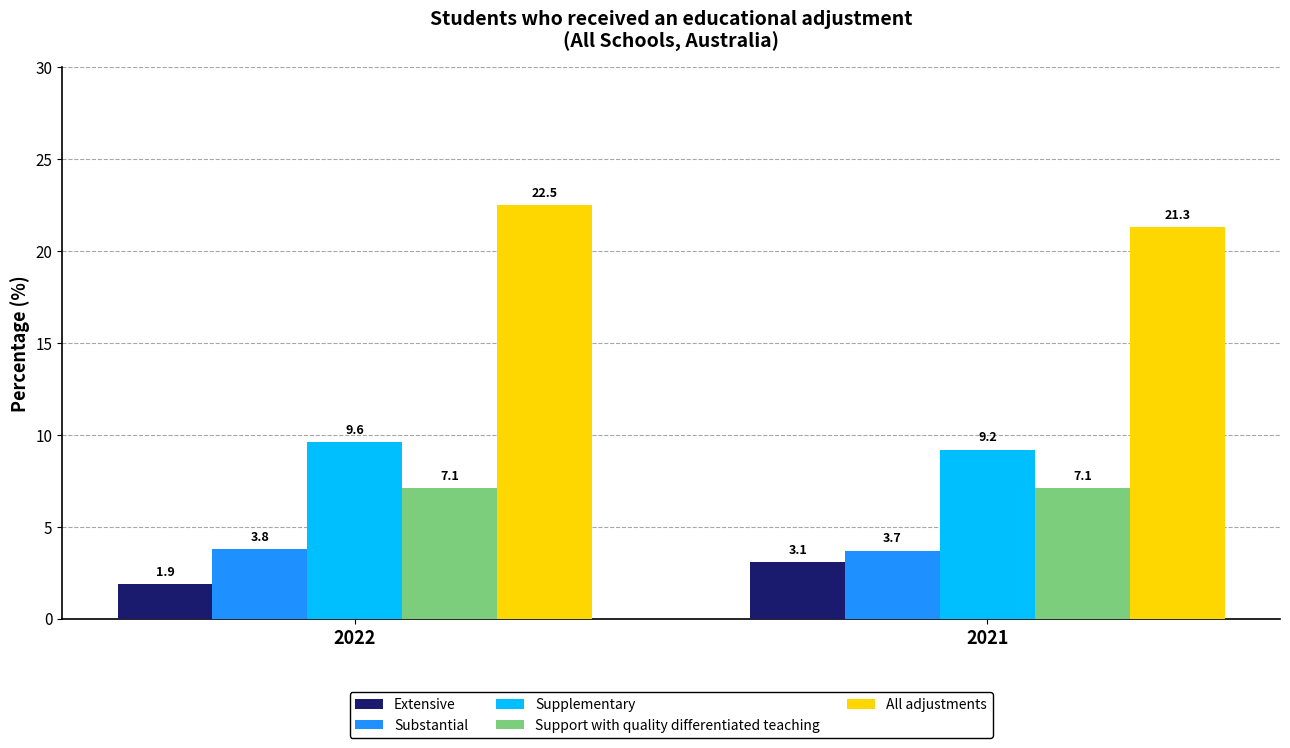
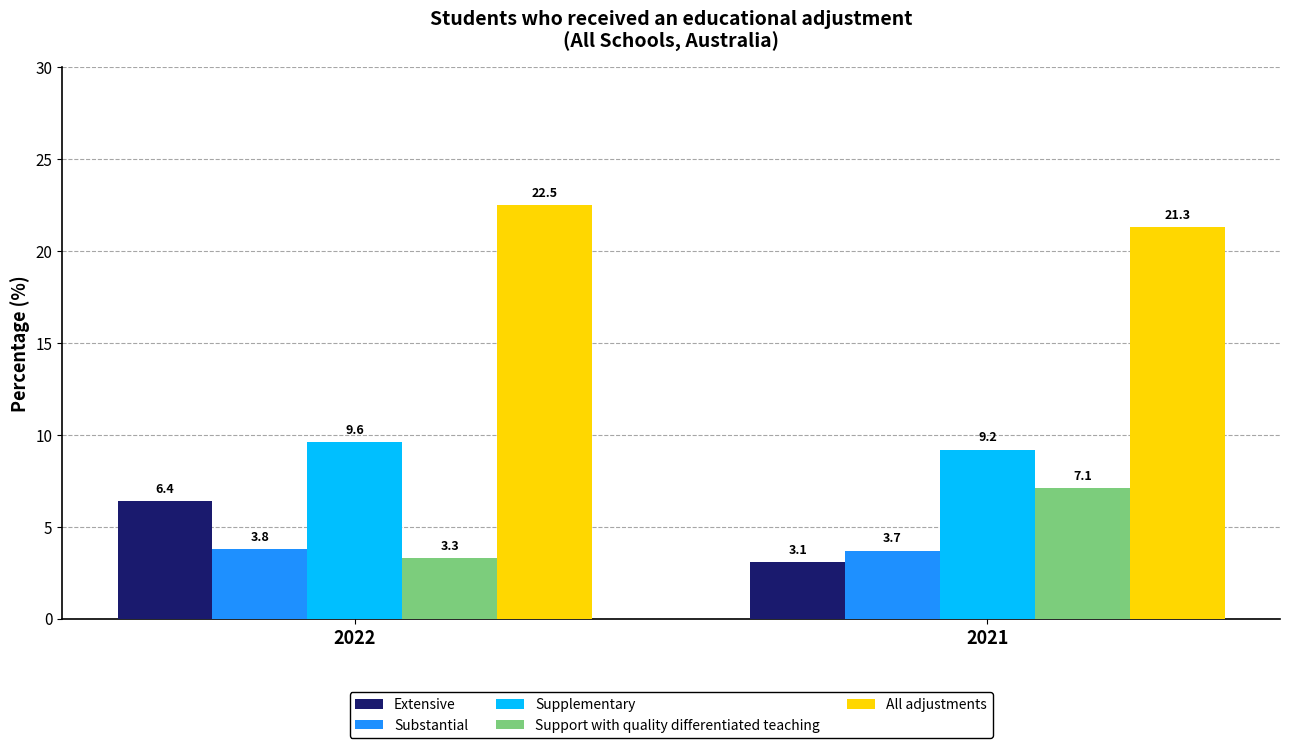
  {
    "Extensive": {
-     "2022": 1.9,
+     "2022": 6.4,
      "2021": 3.1
    },
    "Support with quality differentiated teaching": {
-     "2022": 7.1,
+     "2022": 3.3,
      "2021": 7.1
    },
    "All adjustments": {
      "2022": 22.5,
      "2021": 21.3
    }
  }
